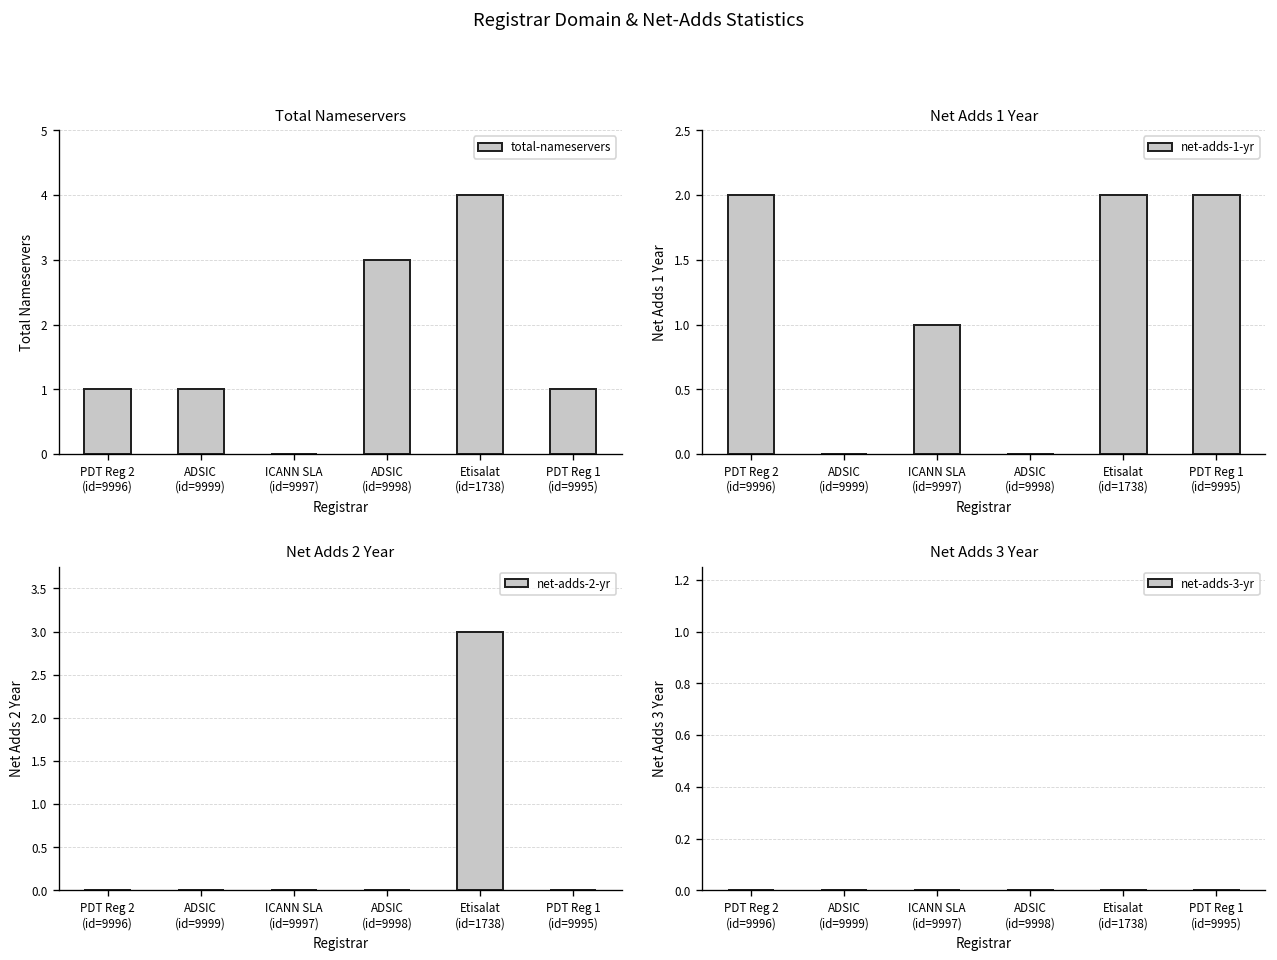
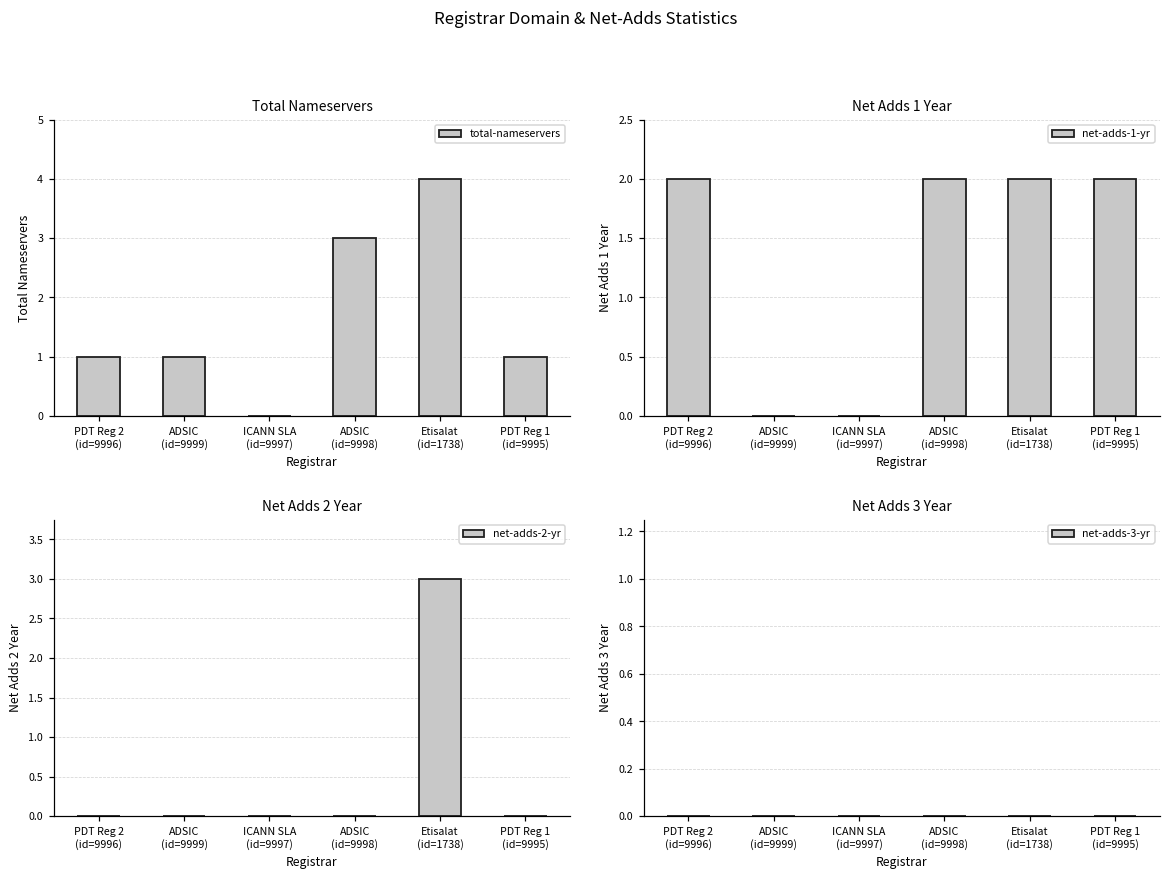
  {
    "Total Nameservers": {
      "PDT Reg 2 (id=9996)": 1.0,
      "ADSIC (id=9999)": 1.0,
      "ICANN SLA (id=9997)": 0.0,
      "ADSIC (id=9998)": 3.0,
      "Etisalat (id=1738)": 4.0,
      "PDT Reg 1 (id=9995)": 1.0
    },
    "Net Adds 1 Year": {
      "PDT Reg 2 (id=9996)": 2,
      "ADSIC (id=9999)": 0,
-     "ICANN SLA (id=9997)": 1,
-     "ADSIC (id=9998)": 0,
+     "ICANN SLA (id=9997)": 0,
+     "ADSIC (id=9998)": 2,
      "Etisalat (id=1738)": 2,
      "PDT Reg 1 (id=9995)": 2
    },
    "Net Adds 2 Year": {
      "PDT Reg 2 (id=9996)": 0.0,
      "ADSIC (id=9999)": 0.0,
      "ICANN SLA (id=9997)": 0.0,
      "ADSIC (id=9998)": 0.0,
      "Etisalat (id=1738)": 3.0,
      "PDT Reg 1 (id=9995)": 0.0
    },
    "Net Adds 3 Year": {
      "PDT Reg 2 (id=9996)": 0.00,
      "ADSIC (id=9999)": 0.00,
      "ICANN SLA (id=9997)": 0.00,
      "ADSIC (id=9998)": 0.00,
      "Etisalat (id=1738)": 0.00,
      "PDT Reg 1 (id=9995)": 0.00
    }
  }
